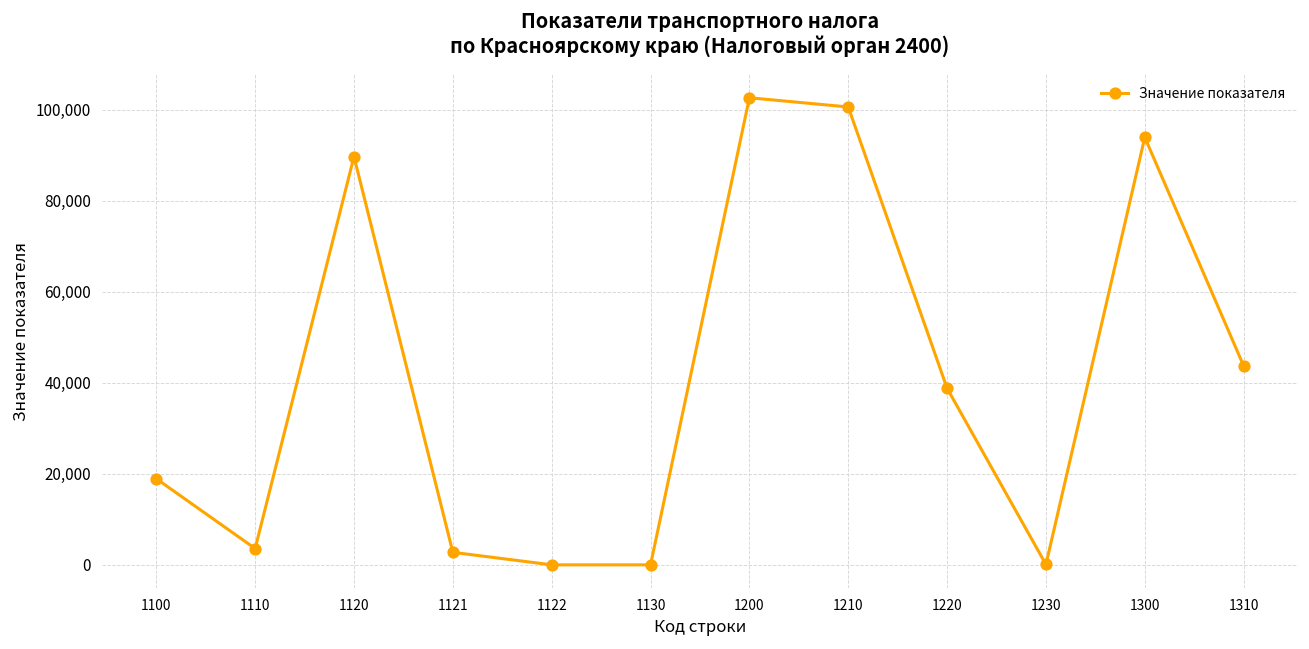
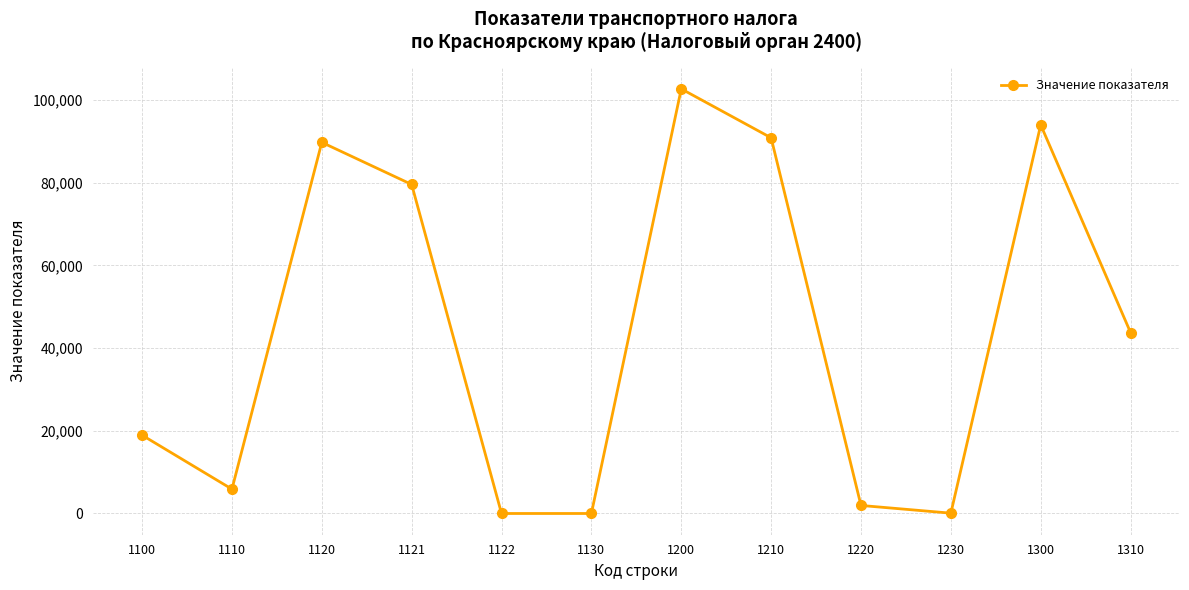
  {
    "1100": "19,000",
-   "1110": "4,000",
+   "1110": "6,000",
    "1120": "90,000",
-   "1121": "3,000",
+   "1121": "80,000",
    "1122": "0",
    "1130": "0",
    "1200": "103,000",
-   "1210": "101,000",
-   "1220": "39,000",
+   "1210": "91,000",
+   "1220": "2,000",
    "1230": "0",
    "1300": "94,000",
    "1310": "44,000"
  }
